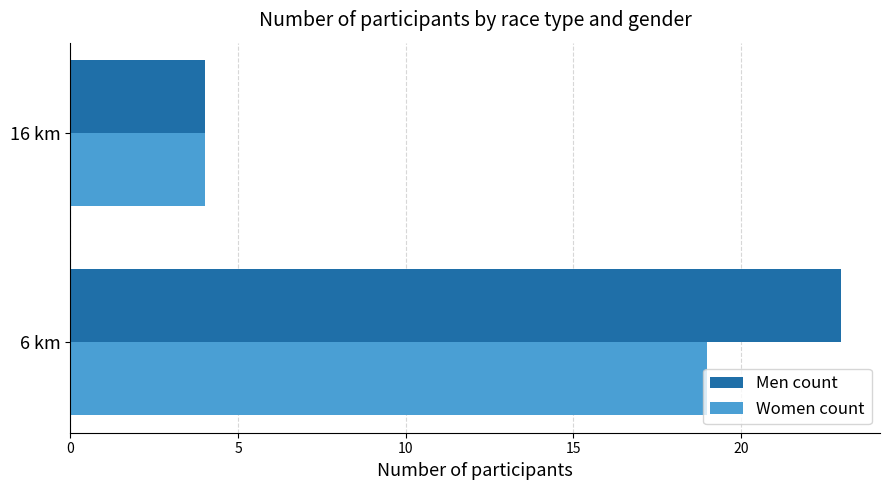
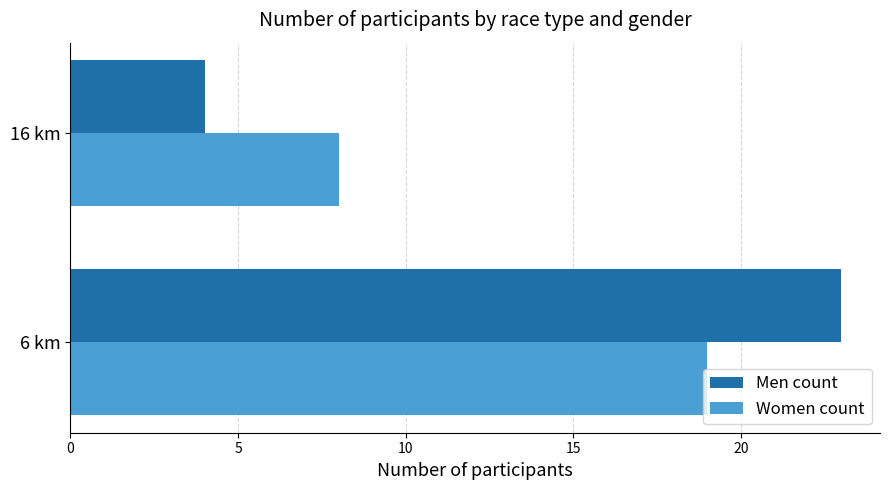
  {
    "Men count": {
      "16 km": 4,
      "6 km": 23
    },
    "Women count": {
-     "16 km": 4
+     "16 km": 8
    }
  }
